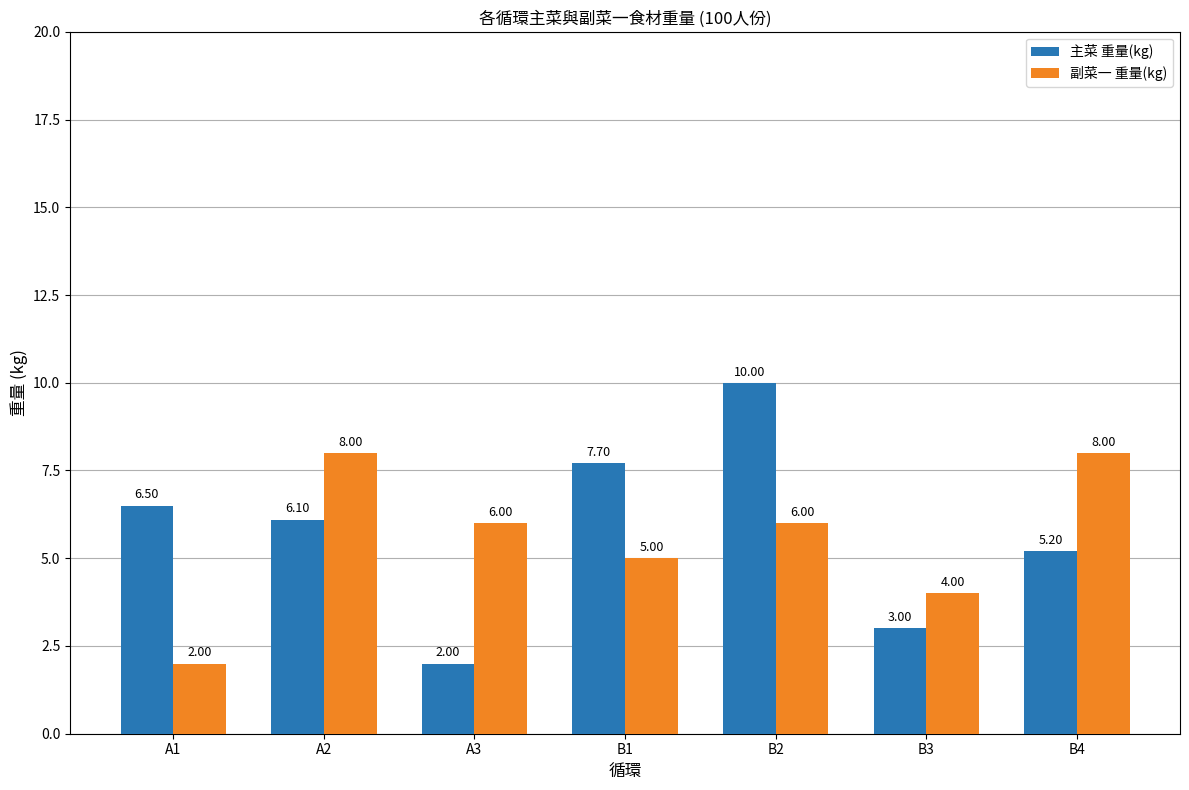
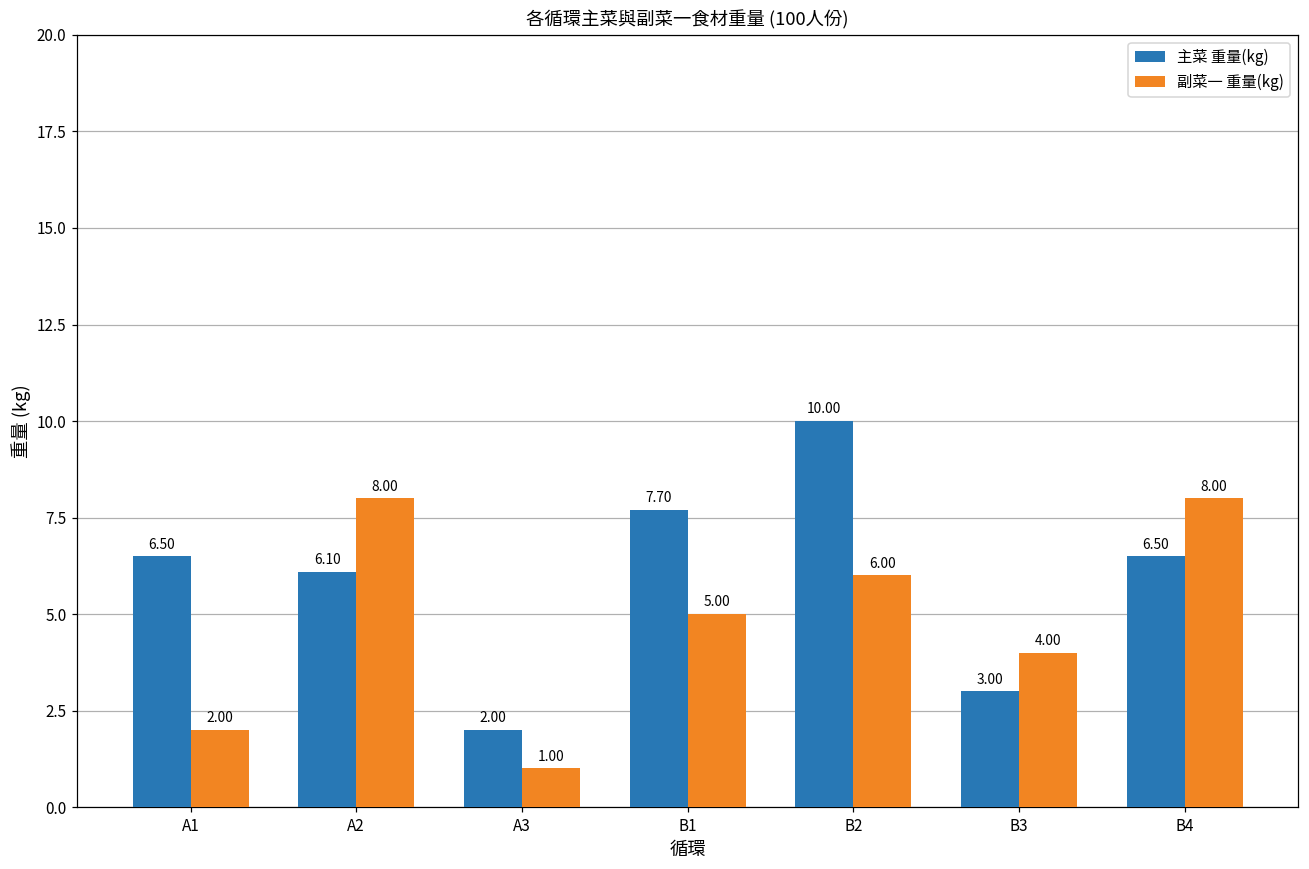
  {
    "主菜 重量(kg)": {
      "A1": 6.50,
      "A2": 6.10,
      "A3": 2.00,
      "B1": 7.70,
      "B2": 10.00,
      "B3": 3.00,
-     "B4": 5.20
+     "B4": 6.50
    },
    "副菜一 重量(kg)": {
      "A1": 2.00,
      "A2": 8.00,
-     "A3": 6.00,
+     "A3": 1.00,
      "B1": 5.00,
      "B2": 6.00,
      "B3": 4.00,
      "B4": 8.00
    }
  }
